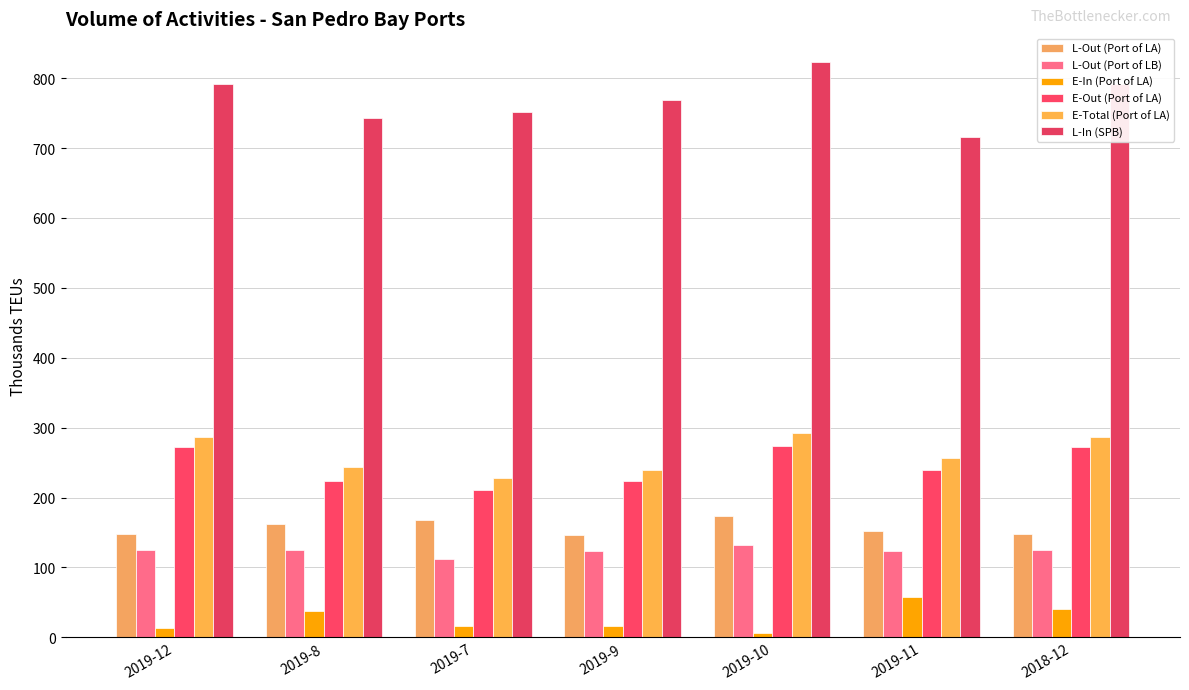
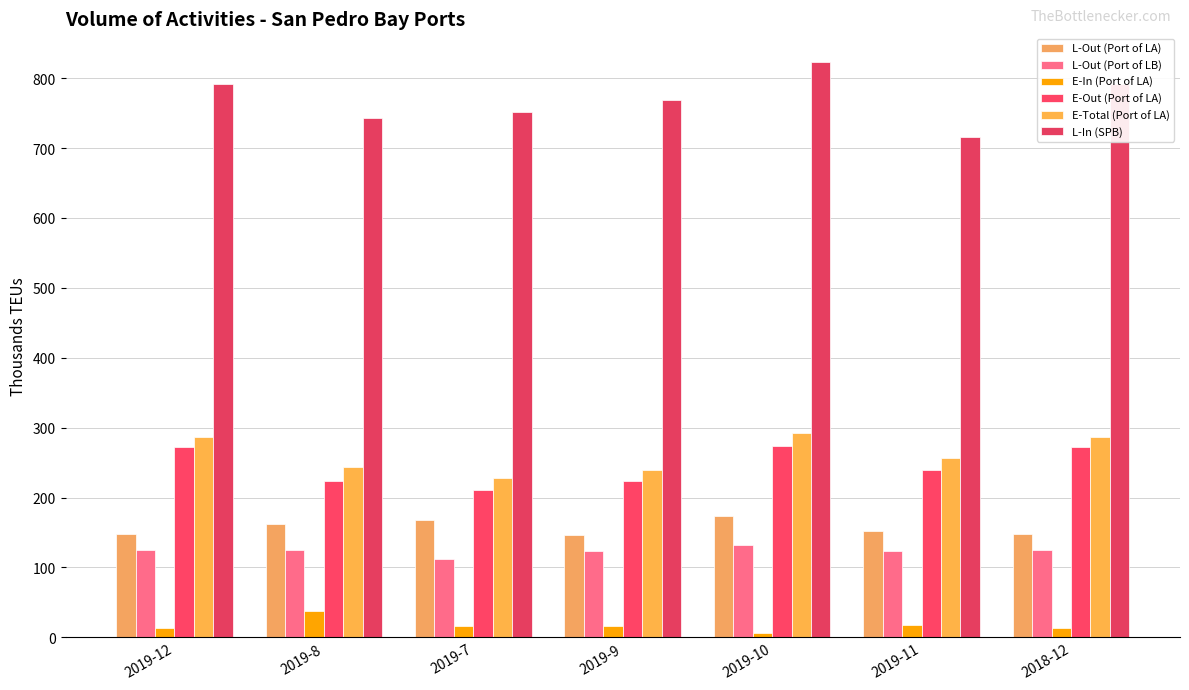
  {
    "E-In (Port of LA)": {
      "2019-12": 10,
      "2019-8": 40,
      "2019-7": 20,
      "2019-9": 20,
      "2019-10": 10,
-     "2019-11": 60,
-     "2018-12": 40
+     "2019-11": 20,
+     "2018-12": 10
    }
  }
